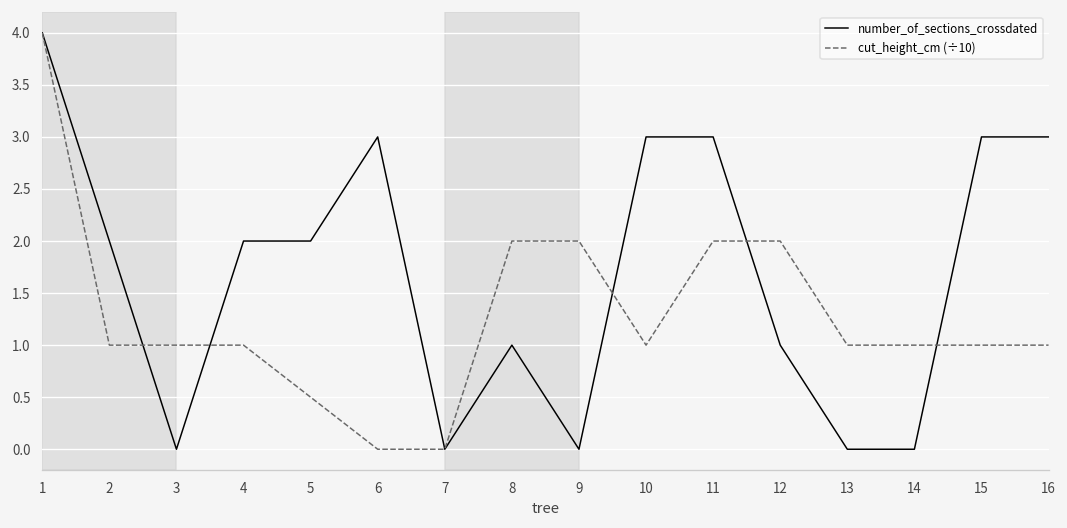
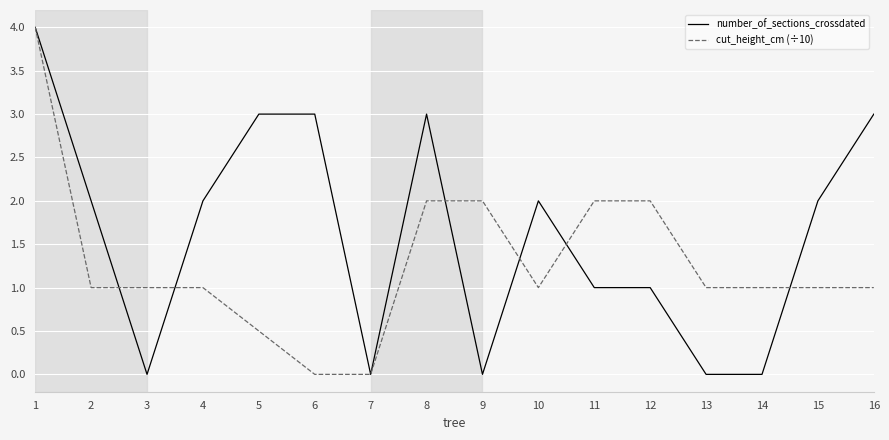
  {
    "number_of_sections_crossdated": {
      "2": 2,
      "3": 0,
      "4": 2,
-     "5": 2,
+     "5": 3,
      "6": 3,
-     "8": 1,
+     "8": 3,
      "9": 0,
-     "10": 3,
-     "11": 3,
+     "10": 2,
+     "11": 1,
      "12": 1,
      "13": 0,
      "14": 0,
-     "15": 3,
+     "15": 2,
      "16": 3
    },
    "cut_height_cm (÷10)": {
      "2": 1,
      "3": 1,
      "4": 1,
      "5": 0.5,
      "6": 0,
      "8": 2,
      "9": 2,
      "10": 1,
      "11": 2,
      "12": 2,
      "13": 1,
      "14": 1,
      "15": 1,
      "16": 1
    }
  }
